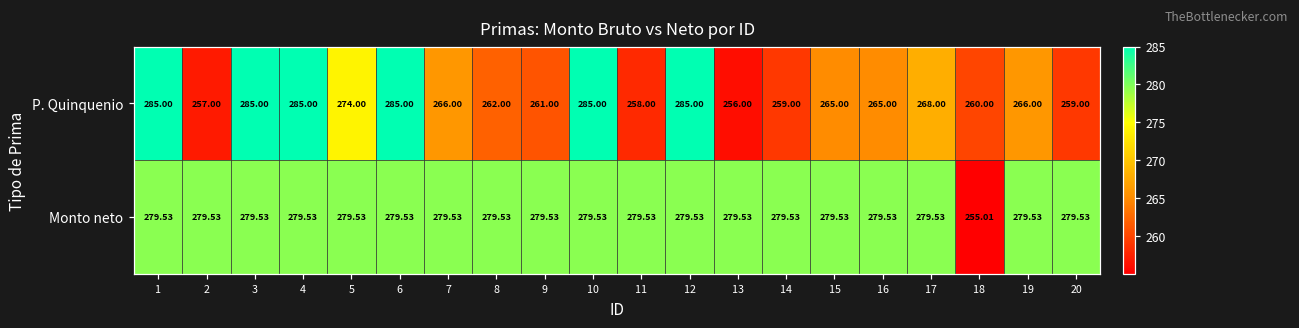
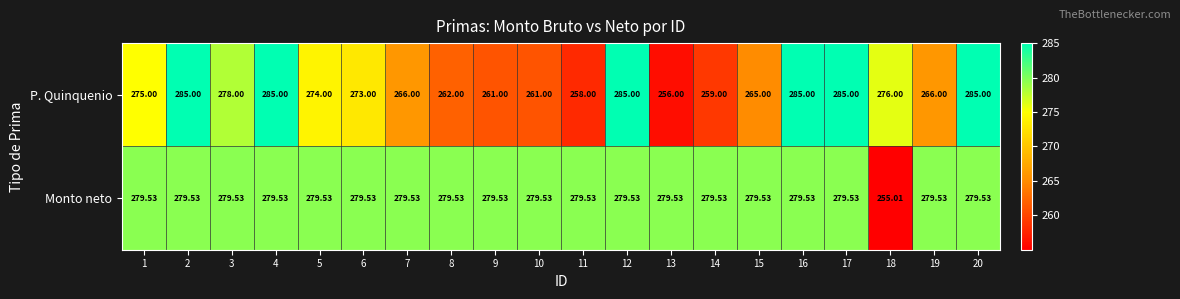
  {
    "P. Quinquenio": {
-     "1": 285.00,
-     "2": 257.00,
-     "3": 285.00,
+     "1": 275.00,
+     "2": 285.00,
+     "3": 278.00,
      "4": 285.00,
      "5": 274.00,
-     "6": 285.00,
+     "6": 273.00,
      "7": 266.00,
      "8": 262.00,
      "9": 261.00,
-     "10": 285.00,
+     "10": 261.00,
      "11": 258.00,
      "12": 285.00,
      "13": 256.00,
      "14": 259.00,
      "15": 265.00,
-     "16": 265.00,
-     "17": 268.00,
-     "18": 260.00,
+     "16": 285.00,
+     "17": 285.00,
+     "18": 276.00,
      "19": 266.00,
-     "20": 259.00
+     "20": 285.00
    },
    "Monto neto": {
      "1": 279.53,
      "2": 279.53,
      "3": 279.53,
      "4": 279.53,
      "5": 279.53,
      "6": 279.53,
      "7": 279.53,
      "8": 279.53,
      "9": 279.53,
      "10": 279.53,
      "11": 279.53,
      "12": 279.53,
      "13": 279.53,
      "14": 279.53,
      "15": 279.53,
      "16": 279.53,
      "17": 279.53,
      "18": 255.01,
      "19": 279.53,
      "20": 279.53
    }
  }
